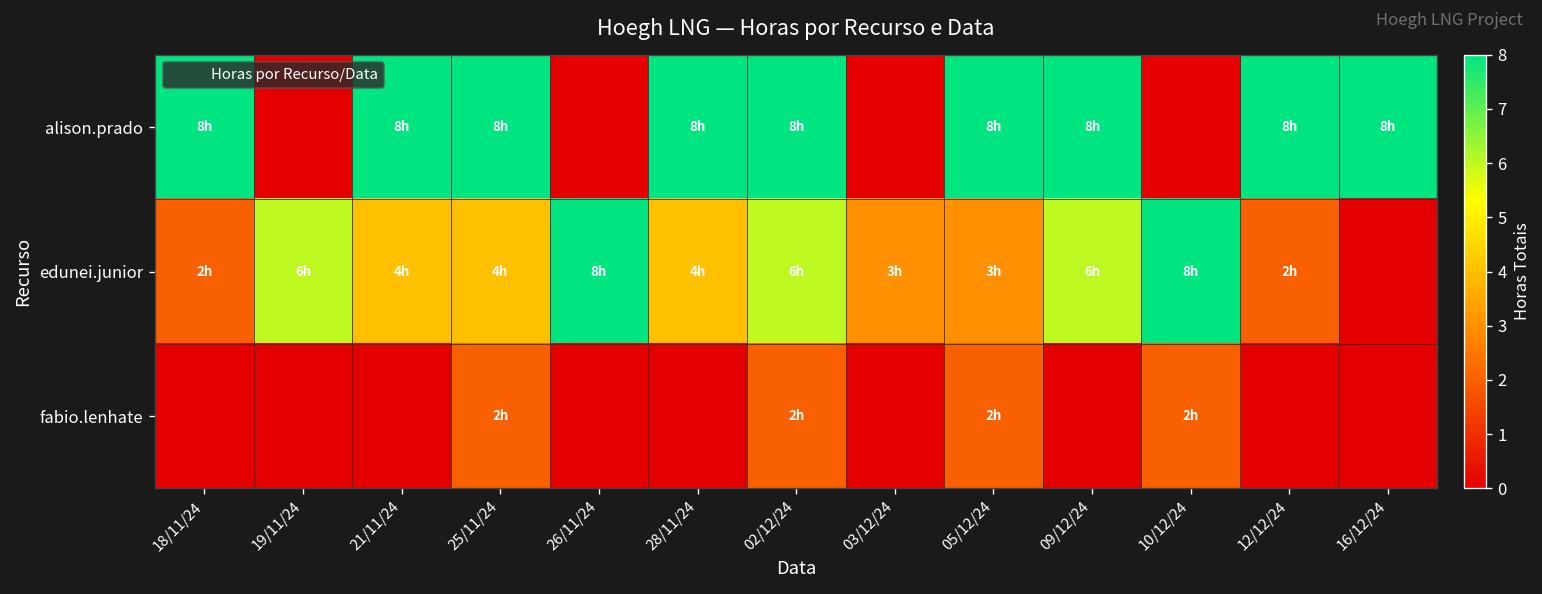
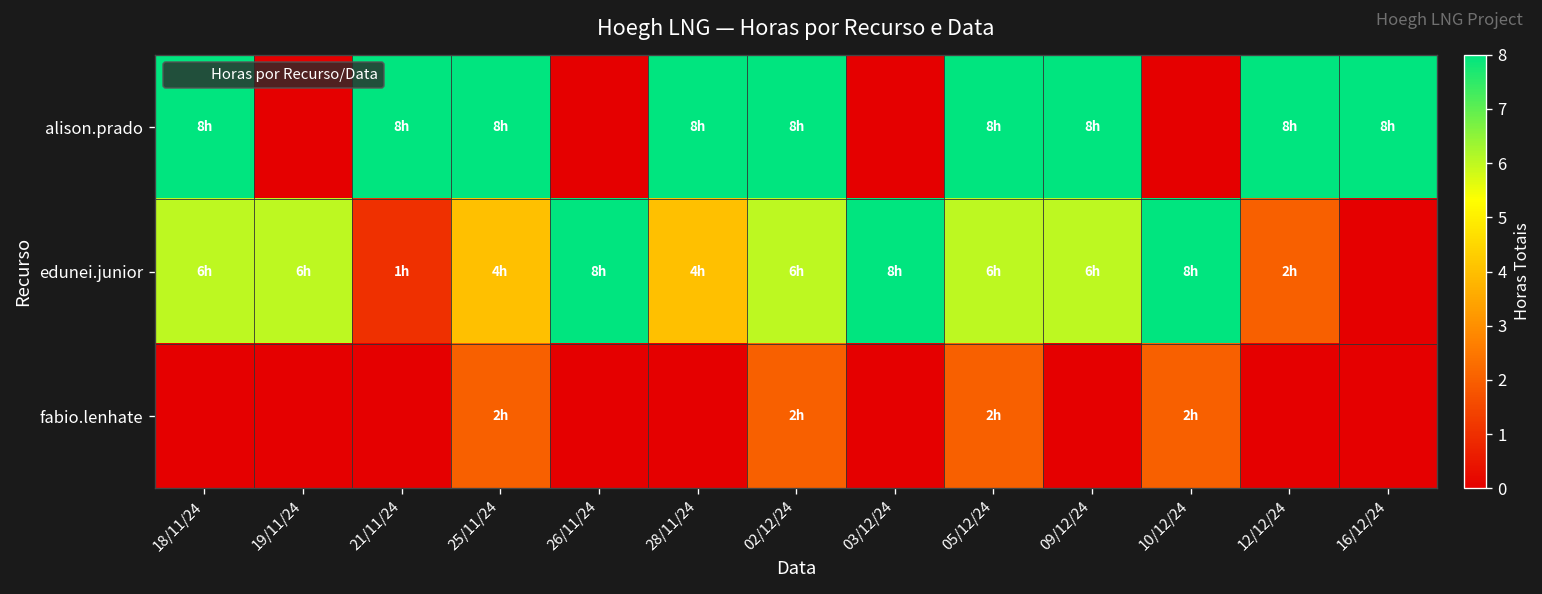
  {
    "alison.prado": {
      "18/11/24": "8h",
      "21/11/24": "8h",
      "25/11/24": "8h",
      "28/11/24": "8h",
      "02/12/24": "8h",
      "05/12/24": "8h",
      "09/12/24": "8h",
      "12/12/24": "8h",
      "16/12/24": "8h"
    },
    "edunei.junior": {
-     "18/11/24": "2h",
+     "18/11/24": "6h",
      "19/11/24": "6h",
-     "21/11/24": "4h",
+     "21/11/24": "1h",
      "25/11/24": "4h",
      "26/11/24": "8h",
      "28/11/24": "4h",
      "02/12/24": "6h",
-     "03/12/24": "3h",
-     "05/12/24": "3h",
+     "03/12/24": "8h",
+     "05/12/24": "6h",
      "09/12/24": "6h",
      "10/12/24": "8h",
      "12/12/24": "2h"
    },
    "fabio.lenhate": {
      "25/11/24": "2h",
      "02/12/24": "2h",
      "05/12/24": "2h",
      "10/12/24": "2h"
    }
  }
